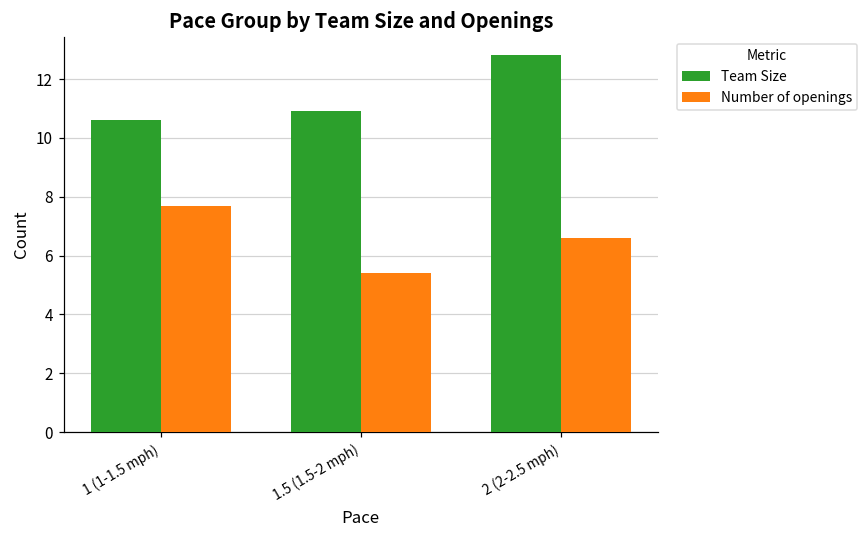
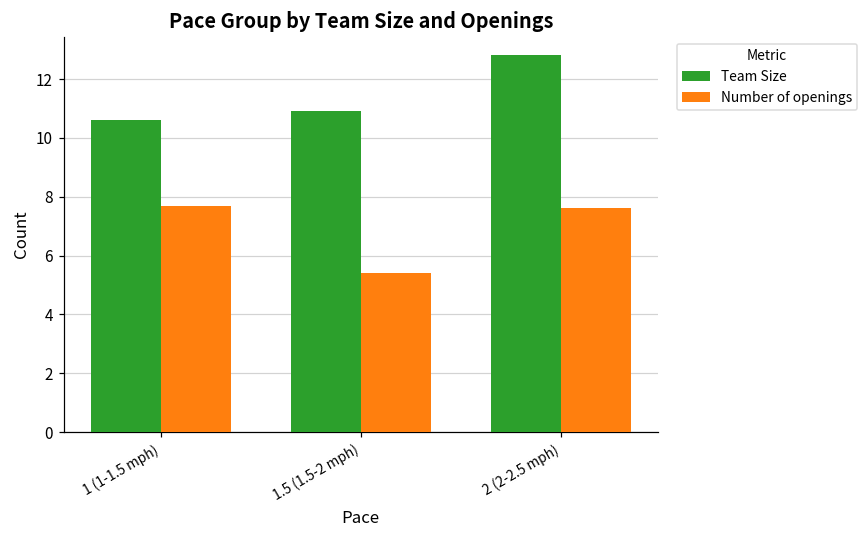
  {
    "Team Size": {
      "1 (1-1.5 mph)": 10.6,
      "1.5 (1.5-2 mph)": 10.9,
      "2 (2-2.5 mph)": 12.8
    },
    "Number of openings": {
      "1 (1-1.5 mph)": 7.7,
      "1.5 (1.5-2 mph)": 5.4,
-     "2 (2-2.5 mph)": 6.6
+     "2 (2-2.5 mph)": 7.6
    }
  }
